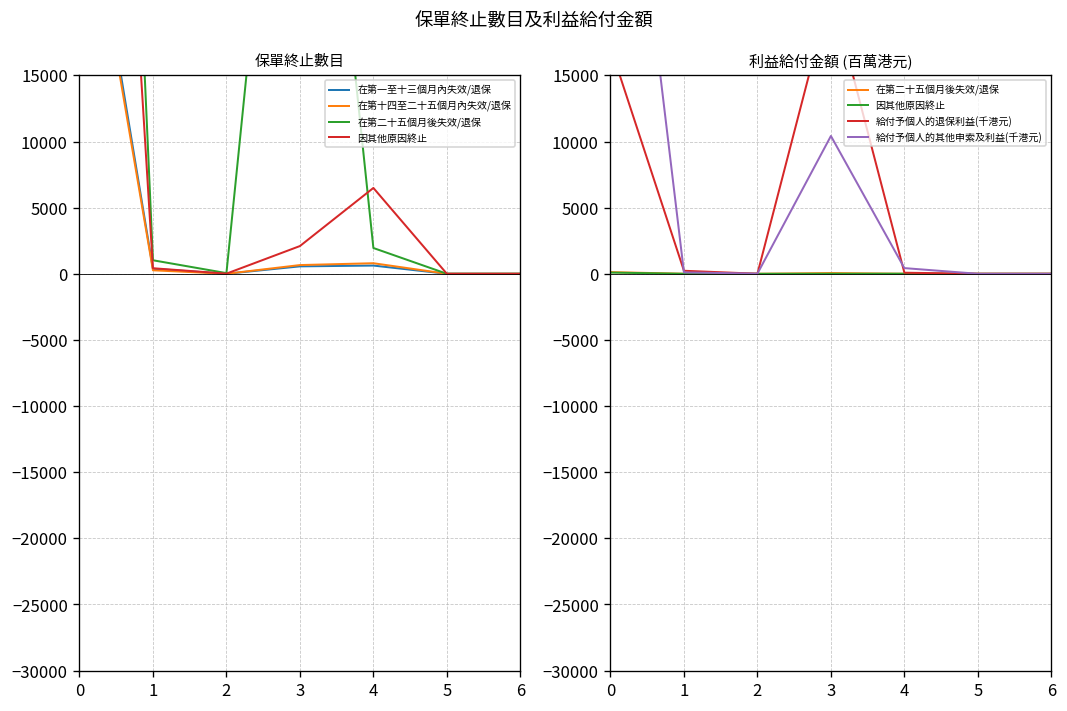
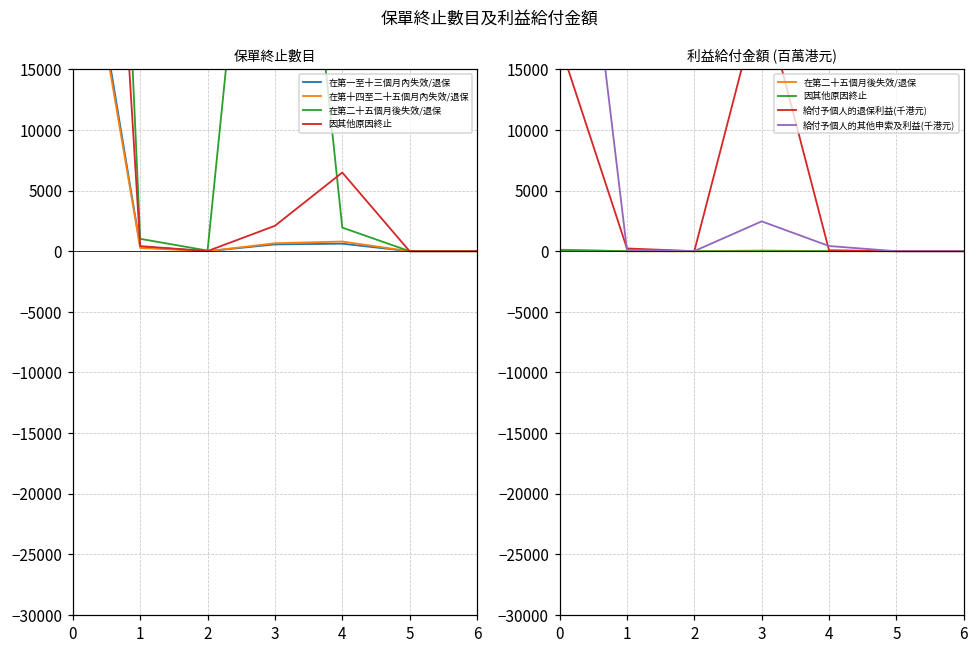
  {
    "利益給付金額 (百萬港元)": {
      "給付予個人的其他申索及利益(千港元)": {
-       "3": 10400,
+       "3": 2500,
        "4": 400
      }
    }
  }
